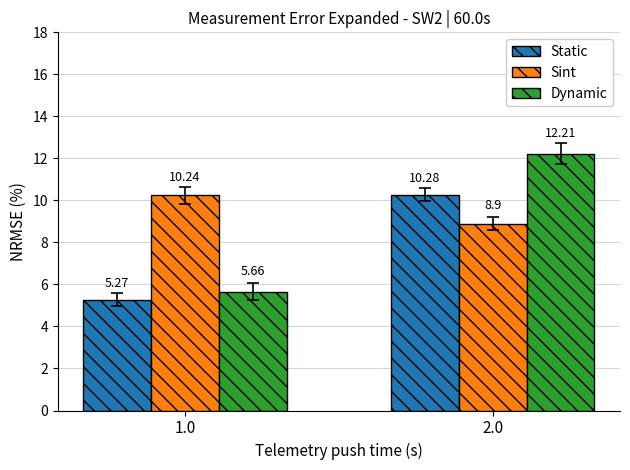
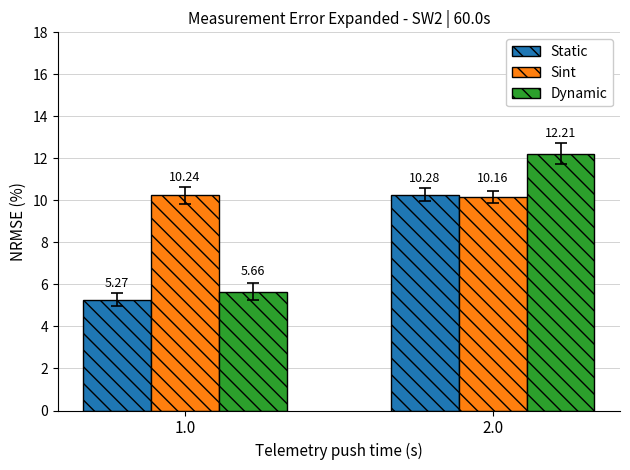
  {
    "Sint": {
      "1.0": 10.24,
-     "2.0": 8.9
+     "2.0": 10.16
    },
    "Dynamic": {
      "1.0": 5.66,
      "2.0": 12.21
    }
  }
